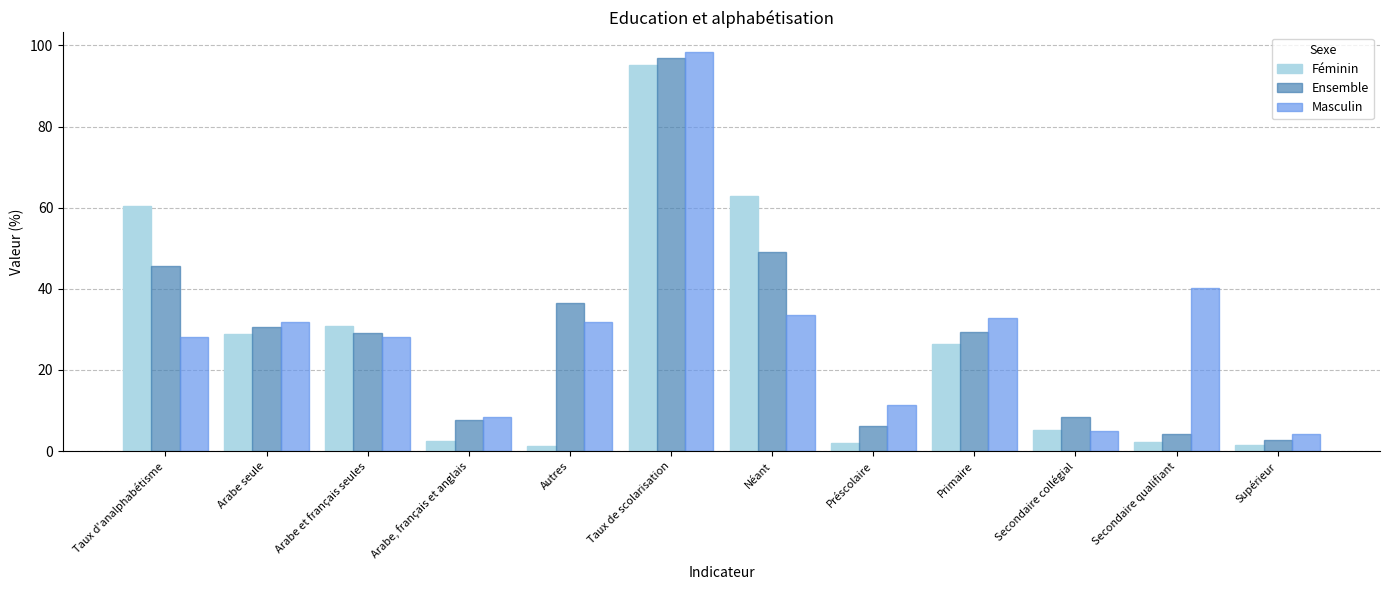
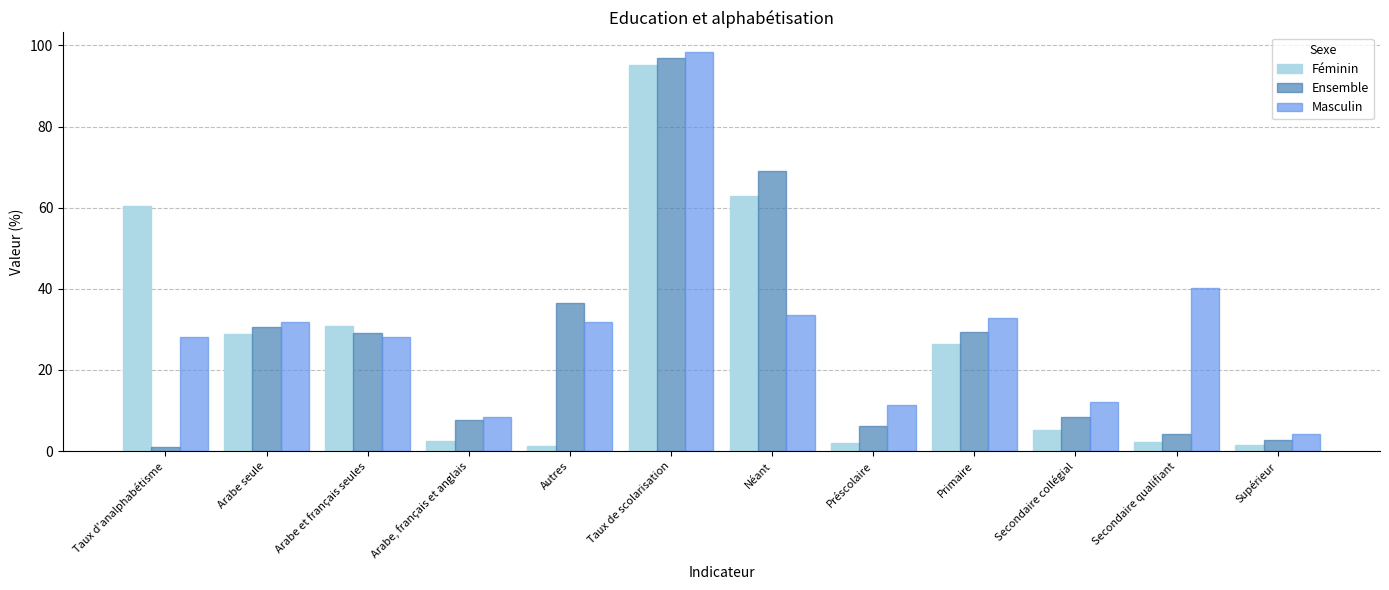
  {
    "Féminin": {
      "Taux d'analphabétisme": 60,
      "Arabe seule": 29,
      "Arabe et français seules": 31,
      "Arabe, français et anglais": 2,
      "Autres": 1,
      "Taux de scolarisation": 95,
      "Néant": 63,
      "Préscolaire": 2,
      "Primaire": 26,
      "Secondaire collégial": 5,
      "Secondaire qualifiant": 2,
      "Supérieur": 1
    },
    "Ensemble": {
-     "Taux d'analphabétisme": 46,
+     "Taux d'analphabétisme": 1,
      "Arabe seule": 31,
      "Arabe et français seules": 29,
      "Arabe, français et anglais": 8,
      "Autres": 37,
      "Taux de scolarisation": 97,
-     "Néant": 49,
+     "Néant": 69,
      "Préscolaire": 6,
      "Primaire": 29,
      "Secondaire collégial": 9,
      "Secondaire qualifiant": 4,
      "Supérieur": 3
    },
    "Masculin": {
      "Taux d'analphabétisme": 28,
      "Arabe seule": 32,
      "Arabe et français seules": 28,
      "Arabe, français et anglais": 8,
      "Autres": 32,
      "Taux de scolarisation": 98,
      "Néant": 34,
      "Préscolaire": 11,
      "Primaire": 33,
-     "Secondaire collégial": 5,
+     "Secondaire collégial": 12,
      "Secondaire qualifiant": 40,
      "Supérieur": 4
    }
  }
